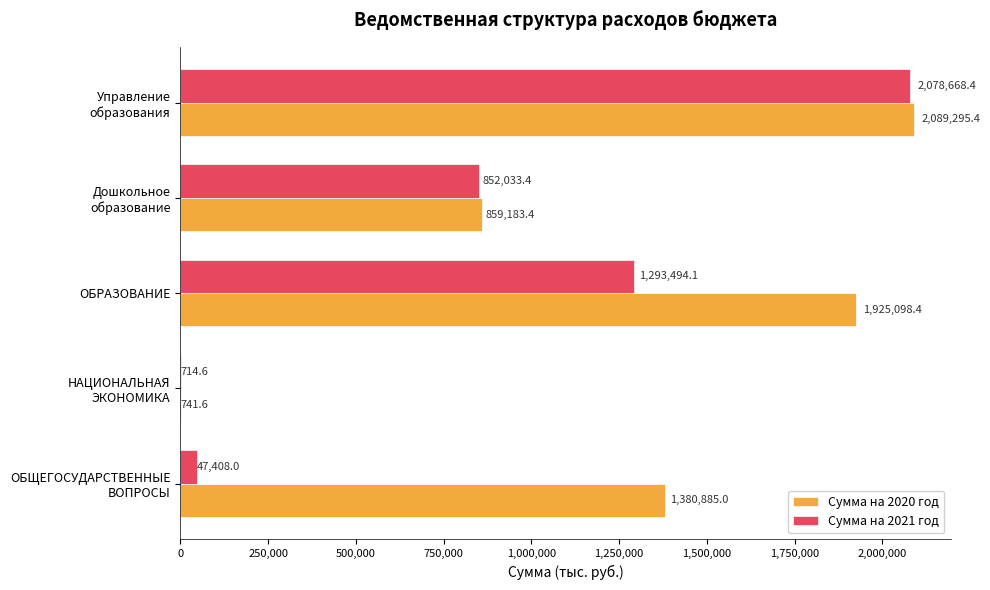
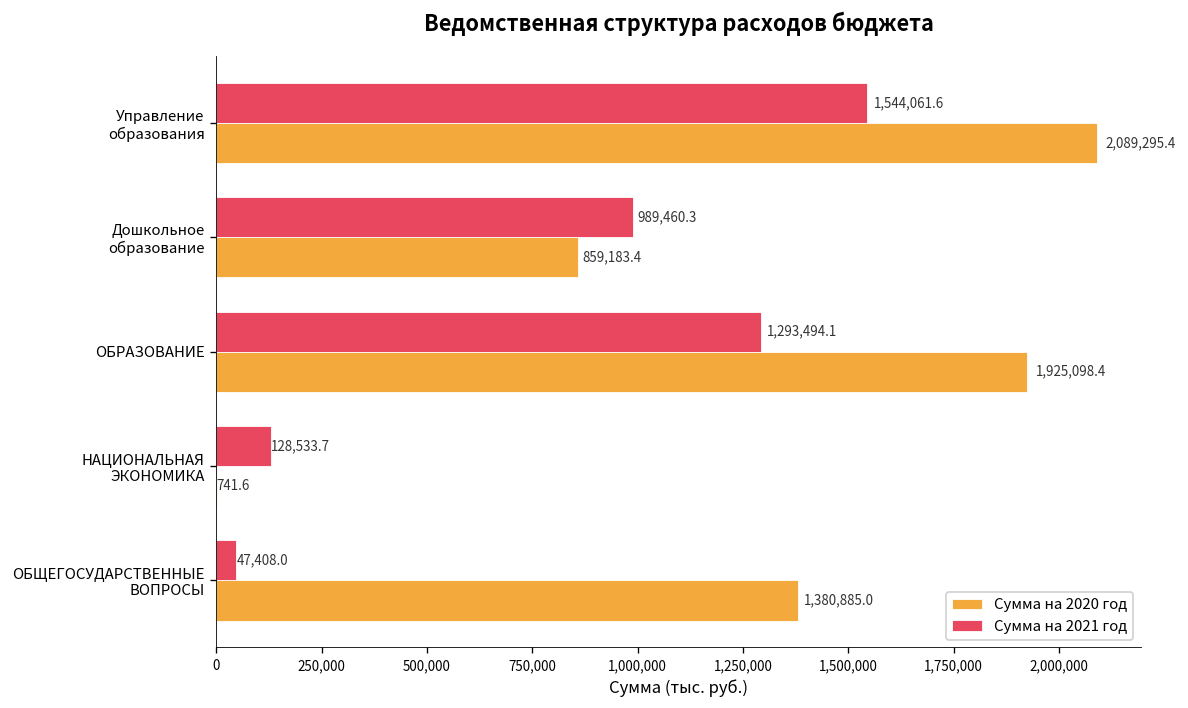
  {
    "Сумма на 2020 год": {
      "Управление образования": "2,089,295.4",
      "Дошкольное образование": "859,183.4",
      "ОБРАЗОВАНИЕ": "1,925,098.4",
      "НАЦИОНАЛЬНАЯ ЭКОНОМИКА": "741.6",
      "ОБЩЕГОСУДАРСТВЕННЫЕ ВОПРОСЫ": "1,380,885.0"
    },
    "Сумма на 2021 год": {
-     "Управление образования": "2,078,668.4",
-     "Дошкольное образование": "852,033.4",
+     "Управление образования": "1,544,061.6",
+     "Дошкольное образование": "989,460.3",
      "ОБРАЗОВАНИЕ": "1,293,494.1",
-     "НАЦИОНАЛЬНАЯ ЭКОНОМИКА": "714.6",
+     "НАЦИОНАЛЬНАЯ ЭКОНОМИКА": "128,533.7",
      "ОБЩЕГОСУДАРСТВЕННЫЕ ВОПРОСЫ": "47,408.0"
    }
  }
